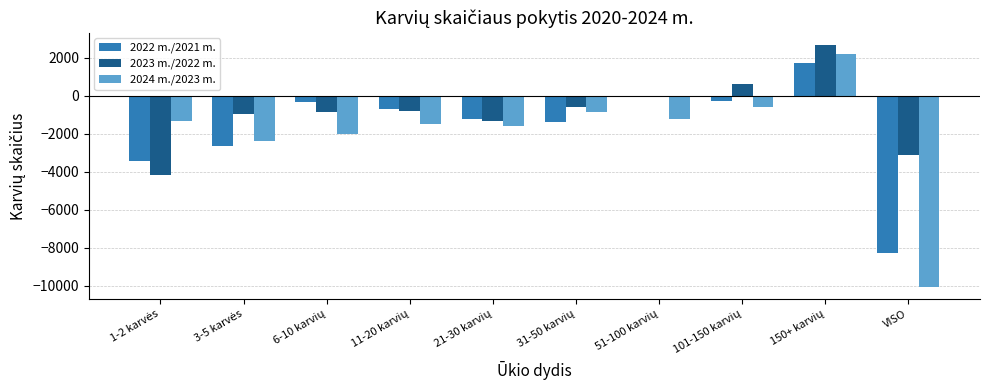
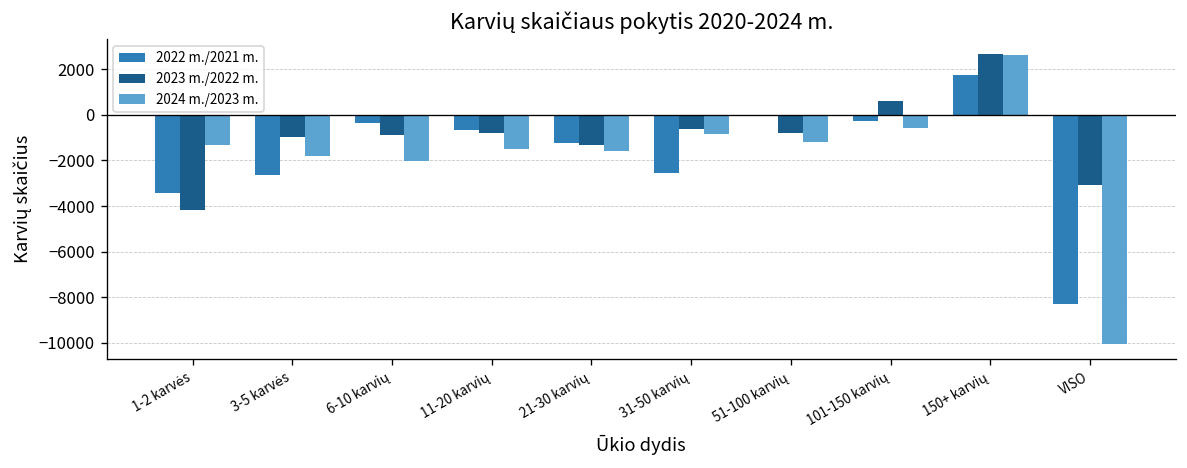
  {
    "2022 m./2021 m.": {
      "1-2 karvės": -3400,
      "3-5 karvės": -2600,
      "6-10 karvių": -400,
      "11-20 karvių": -700,
      "21-30 karvių": -1200,
-     "31-50 karvių": -1400,
+     "31-50 karvių": -2500,
      "101-150 karvių": -300,
      "150+ karvių": 1700,
      "VISO": -8300
    },
    "2023 m./2022 m.": {
      "1-2 karvės": -4200,
      "3-5 karvės": -1000,
      "6-10 karvių": -900,
      "11-20 karvių": -800,
      "21-30 karvių": -1300,
      "31-50 karvių": -600,
-     "51-100 karvių": -100,
+     "51-100 karvių": -800,
      "101-150 karvių": 600,
      "150+ karvių": 2700,
      "VISO": -3100
    },
    "2024 m./2023 m.": {
      "1-2 karvės": -1300,
-     "3-5 karvės": -2400,
+     "3-5 karvės": -1800,
      "6-10 karvių": -2000,
      "11-20 karvių": -1500,
      "21-30 karvių": -1600,
      "31-50 karvių": -800,
      "51-100 karvių": -1200,
      "101-150 karvių": -600,
-     "150+ karvių": 2200,
+     "150+ karvių": 2600,
      "VISO": -10100
    }
  }
